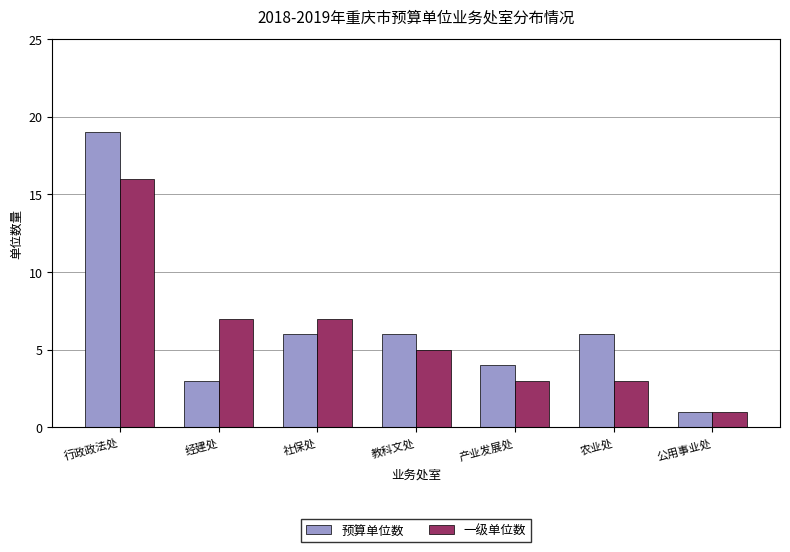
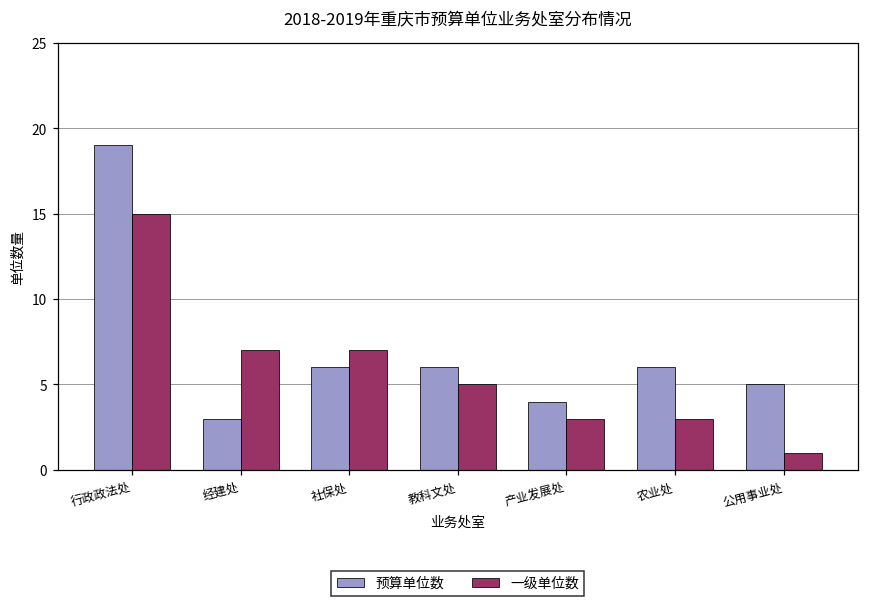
  {
    "预算单位数": {
      "行政政法处": 19,
      "经建处": 3,
      "社保处": 6,
      "教科文处": 6,
      "产业发展处": 4,
      "农业处": 6,
-     "公用事业处": 1
+     "公用事业处": 5
    },
    "一级单位数": {
-     "行政政法处": 16,
+     "行政政法处": 15,
      "经建处": 7,
      "社保处": 7,
      "教科文处": 5,
      "产业发展处": 3,
      "农业处": 3,
      "公用事业处": 1
    }
  }
